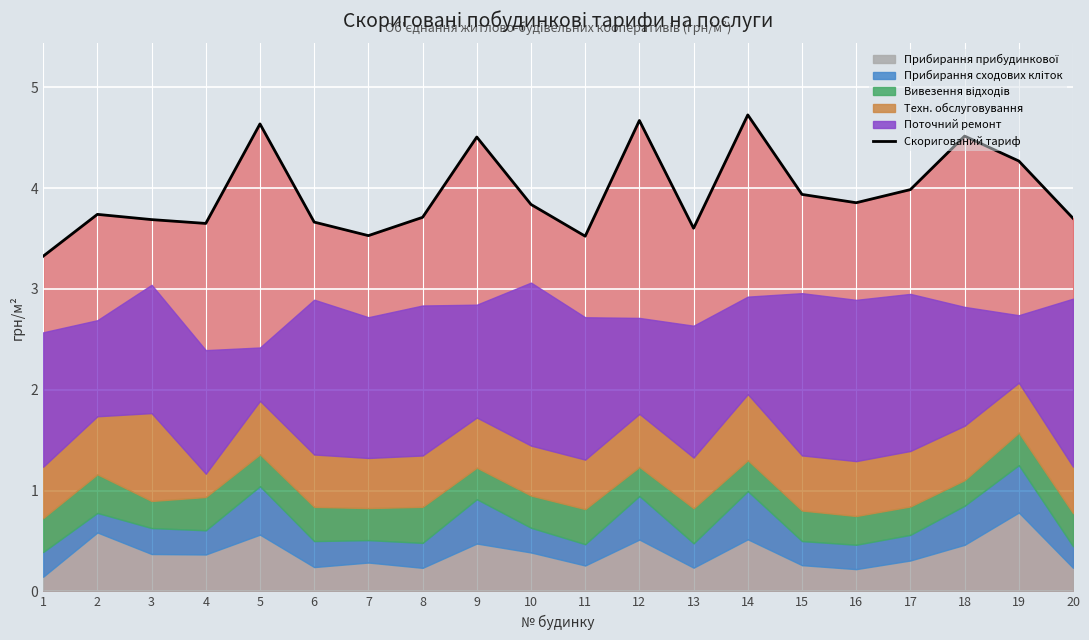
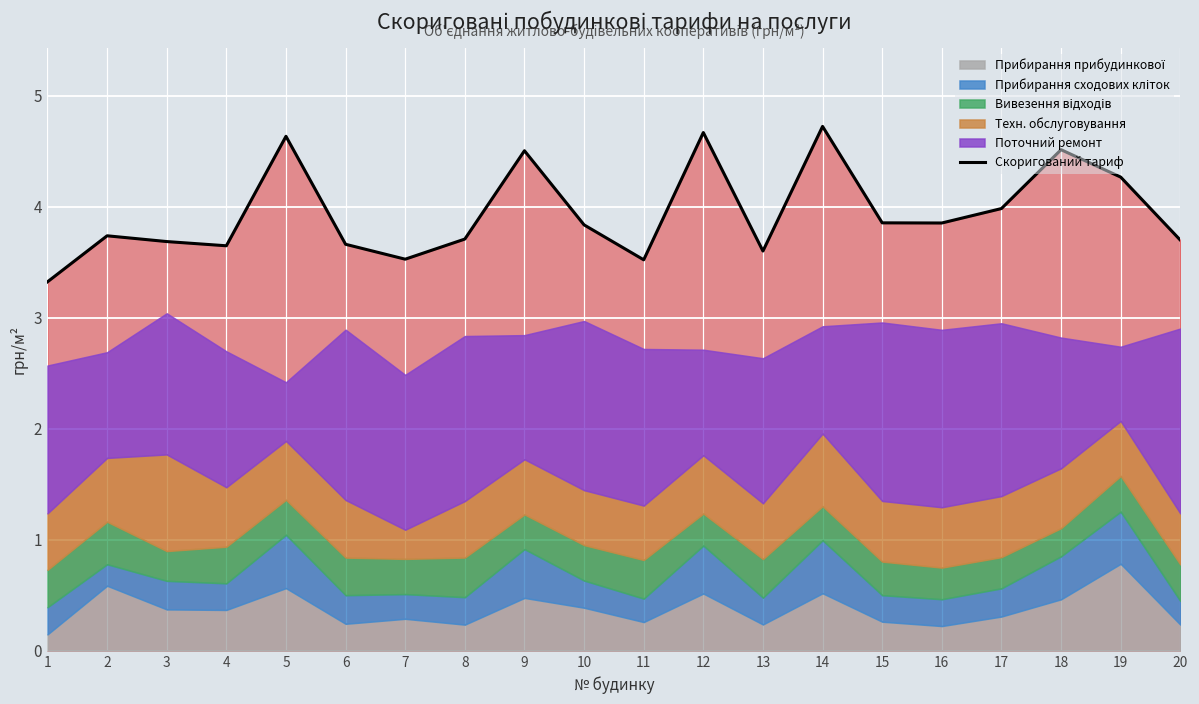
  {
    "Скоригований тариф": {
      "1": 3.32,
      "2": 3.74,
      "3": 3.69,
      "4": 3.65,
      "5": 4.64,
      "6": 3.66,
      "7": 3.53,
      "8": 3.71,
      "9": 4.51,
      "10": 3.84,
      "11": 3.52,
      "12": 4.67,
      "13": 3.60,
      "14": 4.72,
-     "15": 3.94,
+     "15": 3.86,
      "16": 3.85,
      "17": 3.98,
      "19": 4.27,
      "20": 3.70
    },
    "Прибирання прибудинкової": {
      "1": 0.15,
      "2": 0.58,
      "3": 0.37,
      "4": 0.37,
      "5": 0.56,
      "6": 0.24,
      "7": 0.29,
      "8": 0.23,
      "9": 0.47,
      "10": 0.39,
      "11": 0.26,
      "12": 0.51,
      "13": 0.24,
      "14": 0.52,
      "15": 0.26,
      "16": 0.22,
      "17": 0.31,
      "18": 0.46,
      "19": 0.78,
      "20": 0.23
    },
    "Прибирання сходових кліток": {
      "1": 0.24,
      "2": 0.19,
      "3": 0.26,
      "4": 0.24,
      "5": 0.48,
      "6": 0.26,
      "7": 0.22,
      "8": 0.25,
      "9": 0.44,
      "10": 0.24,
      "11": 0.21,
      "12": 0.43,
      "13": 0.24,
      "14": 0.48,
      "15": 0.24,
      "16": 0.24,
      "17": 0.25,
      "18": 0.39,
      "19": 0.47,
      "20": 0.21
    },
    "Вивезення відходів": {
      "1": 0.34,
      "2": 0.38,
      "3": 0.27,
      "4": 0.33,
      "5": 0.32,
      "6": 0.34,
      "7": 0.32,
      "8": 0.36,
      "9": 0.31,
      "10": 0.32,
      "11": 0.35,
      "12": 0.29,
      "13": 0.35,
      "14": 0.31,
      "15": 0.30,
      "16": 0.29,
      "17": 0.28,
      "18": 0.25,
      "19": 0.32,
      "20": 0.33
    },
    "Техн. обслуговування": {
      "1": 0.51,
      "2": 0.58,
      "3": 0.87,
-     "4": 0.23,
+     "4": 0.54,
      "5": 0.53,
      "6": 0.52,
-     "7": 0.50,
+     "7": 0.26,
      "8": 0.51,
      "9": 0.50,
      "10": 0.50,
      "11": 0.49,
      "12": 0.53,
      "13": 0.50,
      "14": 0.65,
      "15": 0.55,
      "16": 0.54,
      "17": 0.55,
      "18": 0.54,
      "19": 0.50,
      "20": 0.46
    },
    "Поточний ремонт": {
      "1": 1.33,
      "2": 0.95,
      "3": 1.27,
      "4": 1.23,
      "5": 0.53,
      "6": 1.54,
      "7": 1.40,
      "8": 1.49,
      "9": 1.12,
-     "10": 1.62,
+     "10": 1.52,
      "11": 1.41,
      "12": 0.95,
      "13": 1.31,
      "14": 0.97,
      "15": 1.61,
      "16": 1.60,
      "17": 1.56,
      "18": 1.18,
      "19": 0.67,
      "20": 1.67
    }
  }
